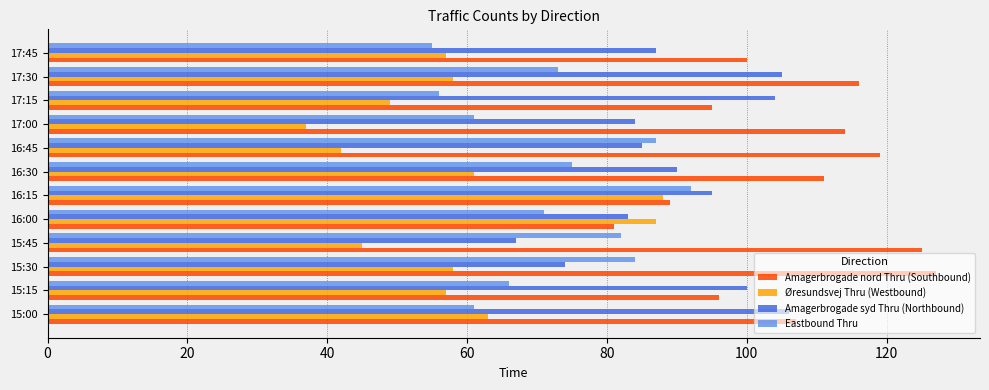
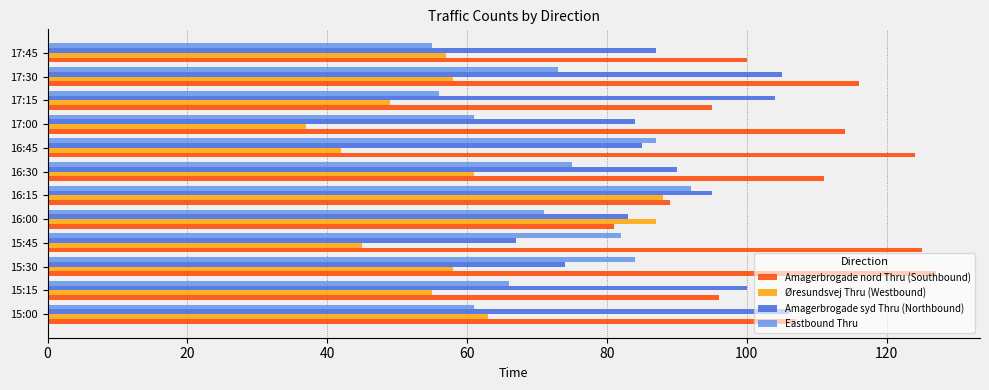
  {
    "Amagerbrogade nord Thru (Southbound)": {
      "17:45": 100,
      "17:30": 116,
      "17:15": 95,
      "17:00": 114,
-     "16:45": 119,
+     "16:45": 124,
      "16:30": 111,
      "16:15": 89,
      "16:00": 81,
      "15:45": 125,
      "15:15": 96
    },
    "Øresundsvej Thru (Westbound)": {
      "17:45": 57,
      "17:30": 58,
      "17:15": 49,
      "17:00": 37,
      "16:45": 42,
      "16:30": 61,
      "16:15": 88,
      "16:00": 87,
      "15:45": 45,
      "15:30": 58,
-     "15:15": 57,
+     "15:15": 55,
      "15:00": 63
    }
  }
